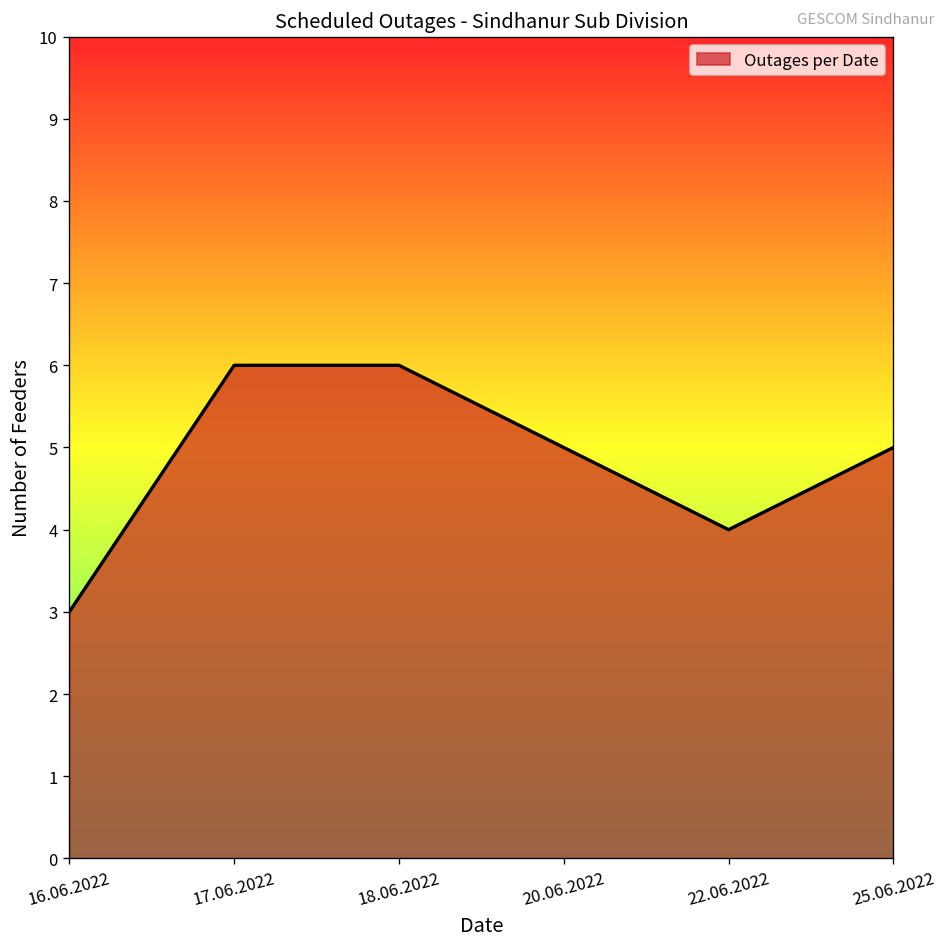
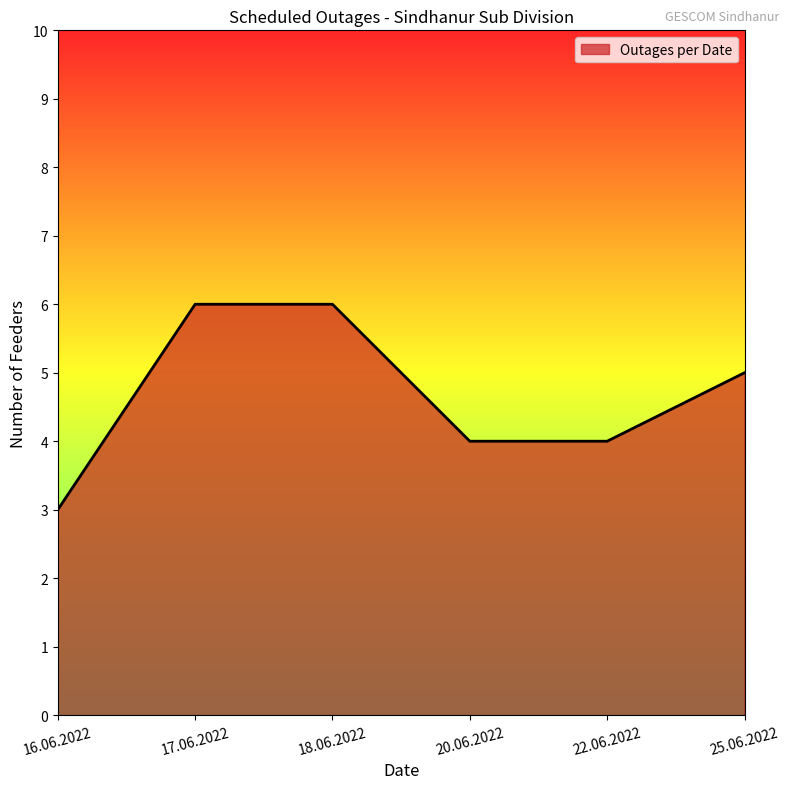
  {
    "16.06.2022": 3,
    "17.06.2022": 6,
    "18.06.2022": 6,
-   "20.06.2022": 5,
+   "20.06.2022": 4,
    "22.06.2022": 4,
    "25.06.2022": 5
  }
